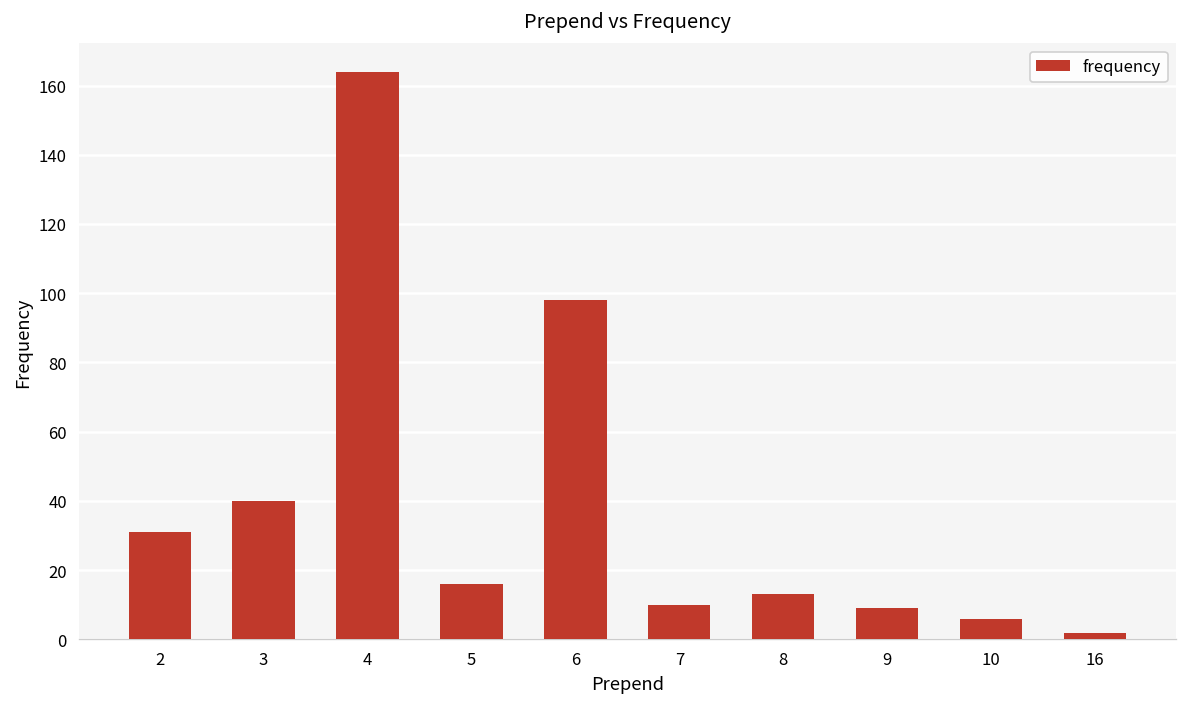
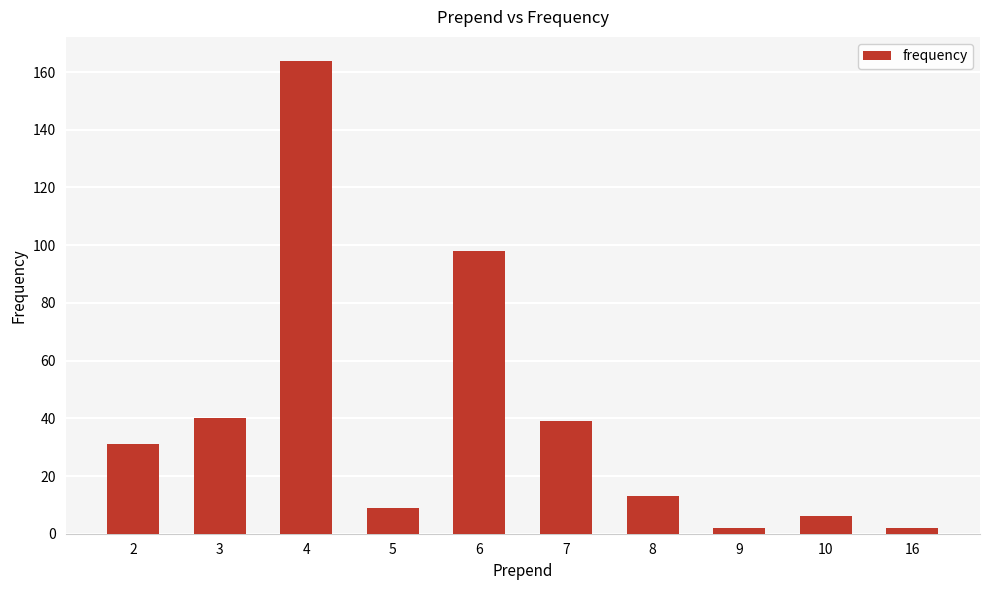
  {
    "2": 31,
    "3": 40,
    "4": 164,
-   "5": 16,
+   "5": 9,
    "6": 98,
-   "7": 10,
+   "7": 39,
    "8": 13,
-   "9": 9,
+   "9": 2,
    "10": 6,
    "16": 2
  }
